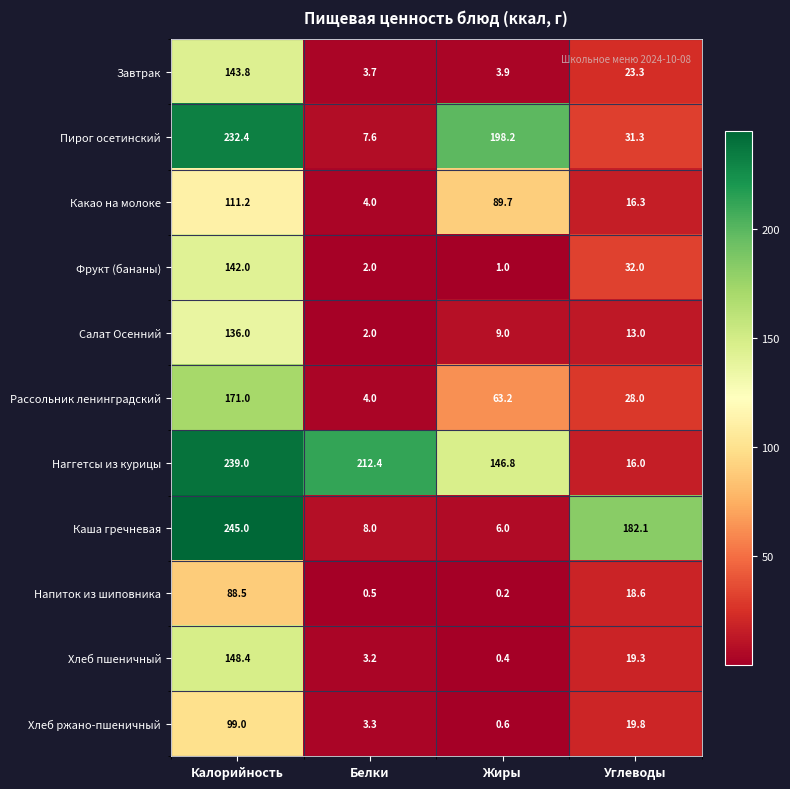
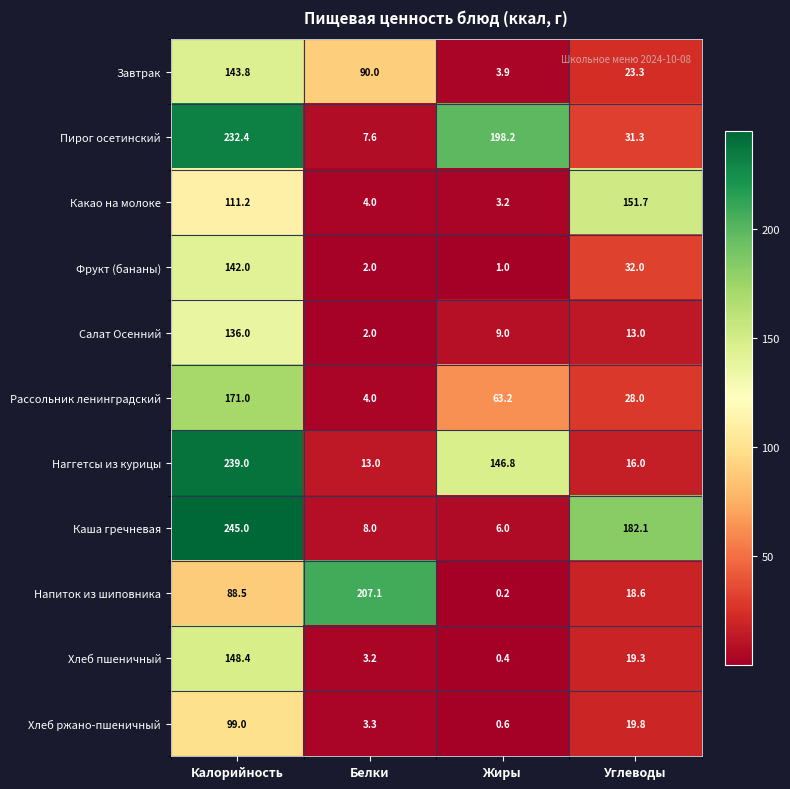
  {
    "Завтрак": {
      "Калорийность": 143.8,
-     "Белки": 3.7,
+     "Белки": 90.0,
      "Жиры": 3.9
    },
    "Пирог осетинский": {
      "Калорийность": 232.4,
      "Белки": 7.6,
      "Жиры": 198.2,
      "Углеводы": 31.3
    },
    "Какао на молоке": {
      "Калорийность": 111.2,
      "Белки": 4.0,
-     "Жиры": 89.7,
-     "Углеводы": 16.3
+     "Жиры": 3.2,
+     "Углеводы": 151.7
    },
    "Фрукт (бананы)": {
      "Калорийность": 142.0,
      "Белки": 2.0,
      "Жиры": 1.0,
      "Углеводы": 32.0
    },
    "Салат Осенний": {
      "Калорийность": 136.0,
      "Белки": 2.0,
      "Жиры": 9.0,
      "Углеводы": 13.0
    },
    "Рассольник ленинградский": {
      "Калорийность": 171.0,
      "Белки": 4.0,
      "Жиры": 63.2,
      "Углеводы": 28.0
    },
    "Наггетсы из курицы": {
      "Калорийность": 239.0,
-     "Белки": 212.4,
+     "Белки": 13.0,
      "Жиры": 146.8,
      "Углеводы": 16.0
    },
    "Каша гречневая": {
      "Калорийность": 245.0,
      "Белки": 8.0,
      "Жиры": 6.0,
      "Углеводы": 182.1
    },
    "Напиток из шиповника": {
      "Калорийность": 88.5,
-     "Белки": 0.5,
+     "Белки": 207.1,
      "Жиры": 0.2,
      "Углеводы": 18.6
    },
    "Хлеб пшеничный": {
      "Калорийность": 148.4,
      "Белки": 3.2,
      "Жиры": 0.4,
      "Углеводы": 19.3
    },
    "Хлеб ржано-пшеничный": {
      "Калорийность": 99.0,
      "Белки": 3.3,
      "Жиры": 0.6,
      "Углеводы": 19.8
    }
  }
